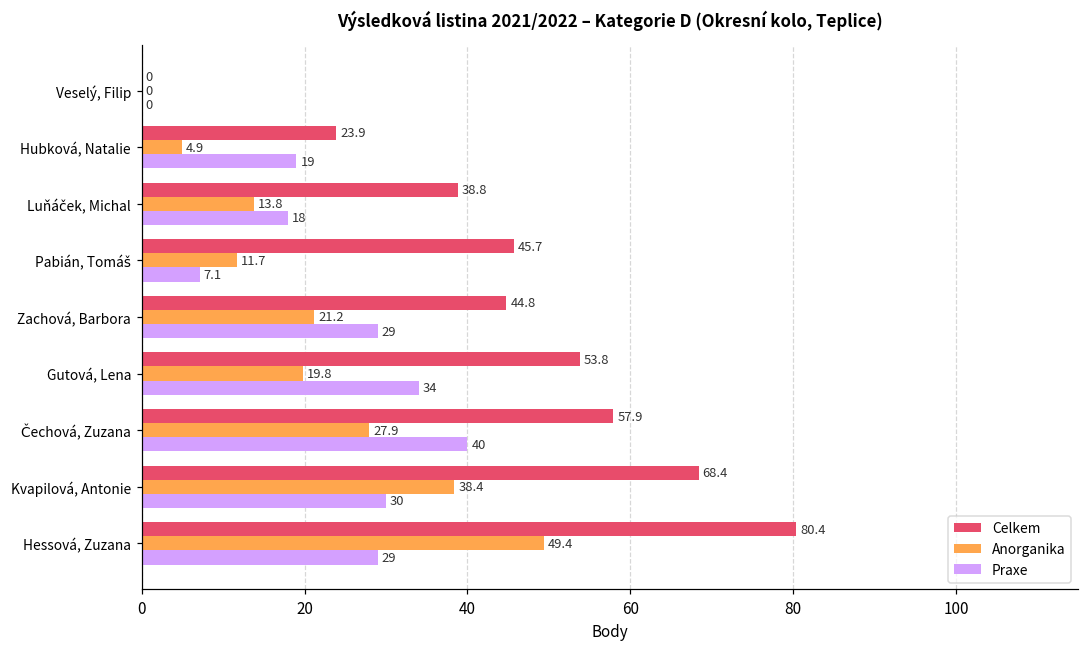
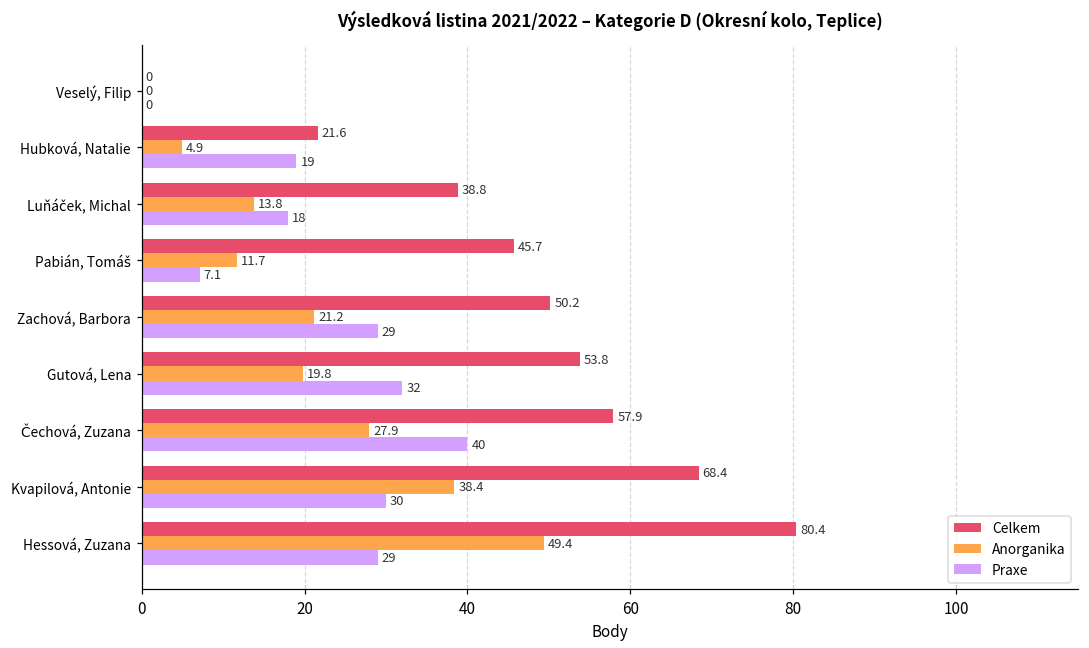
  {
    "Celkem": {
      "Veselý, Filip": 0,
-     "Hubková, Natalie": 23.9,
+     "Hubková, Natalie": 21.6,
      "Luňáček, Michal": 38.8,
      "Pabián, Tomáš": 45.7,
-     "Zachová, Barbora": 44.8,
+     "Zachová, Barbora": 50.2,
      "Gutová, Lena": 53.8,
      "Čechová, Zuzana": 57.9,
      "Kvapilová, Antonie": 68.4,
      "Hessová, Zuzana": 80.4
    },
    "Anorganika": {
      "Veselý, Filip": 0,
      "Hubková, Natalie": 4.9,
      "Luňáček, Michal": 13.8,
      "Pabián, Tomáš": 11.7,
      "Zachová, Barbora": 21.2,
      "Gutová, Lena": 19.8,
      "Čechová, Zuzana": 27.9,
      "Kvapilová, Antonie": 38.4,
      "Hessová, Zuzana": 49.4
    },
    "Praxe": {
      "Veselý, Filip": 0,
      "Hubková, Natalie": 19,
      "Luňáček, Michal": 18,
      "Pabián, Tomáš": 7.1,
      "Zachová, Barbora": 29,
-     "Gutová, Lena": 34,
+     "Gutová, Lena": 32,
      "Čechová, Zuzana": 40,
      "Kvapilová, Antonie": 30,
      "Hessová, Zuzana": 29
    }
  }
